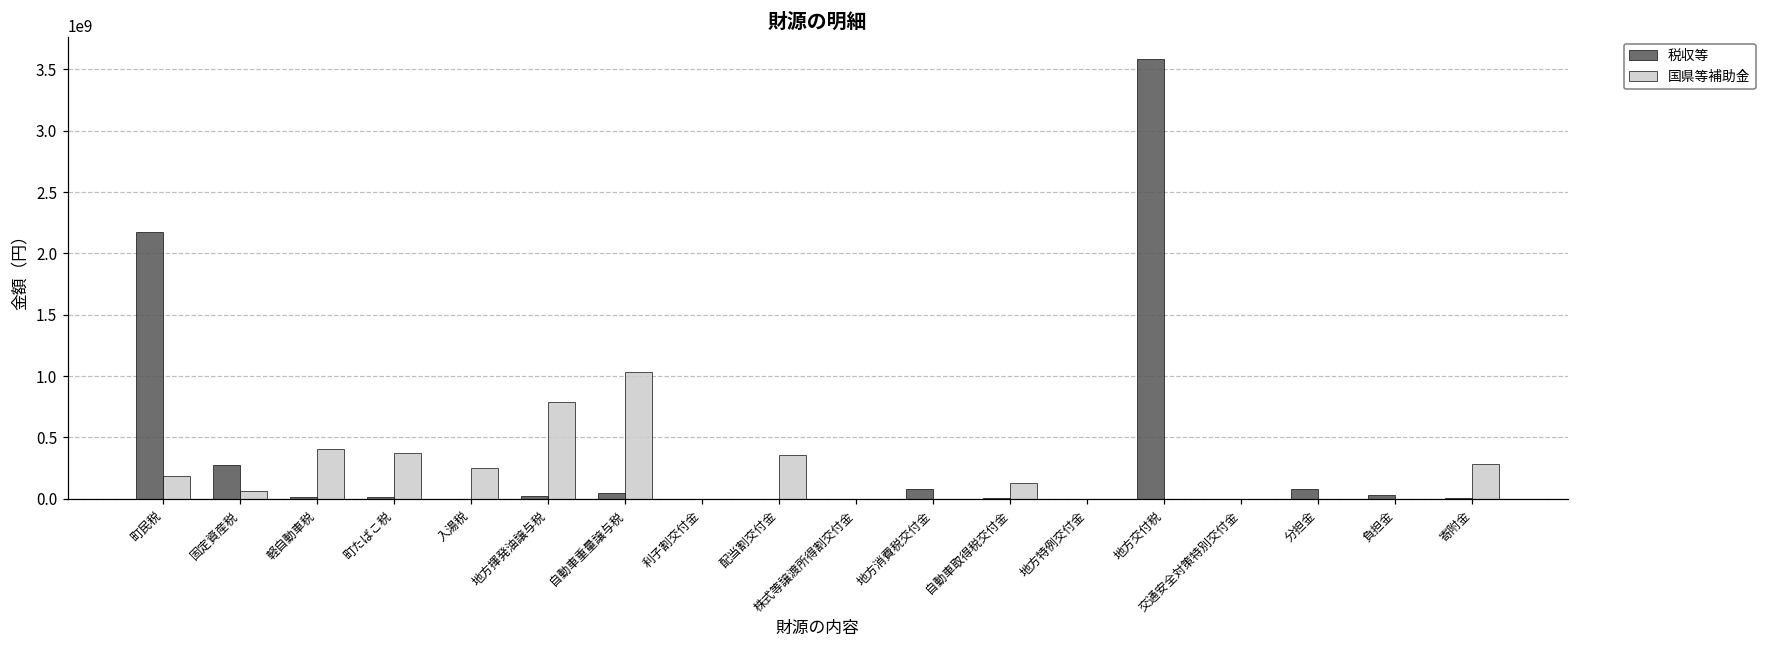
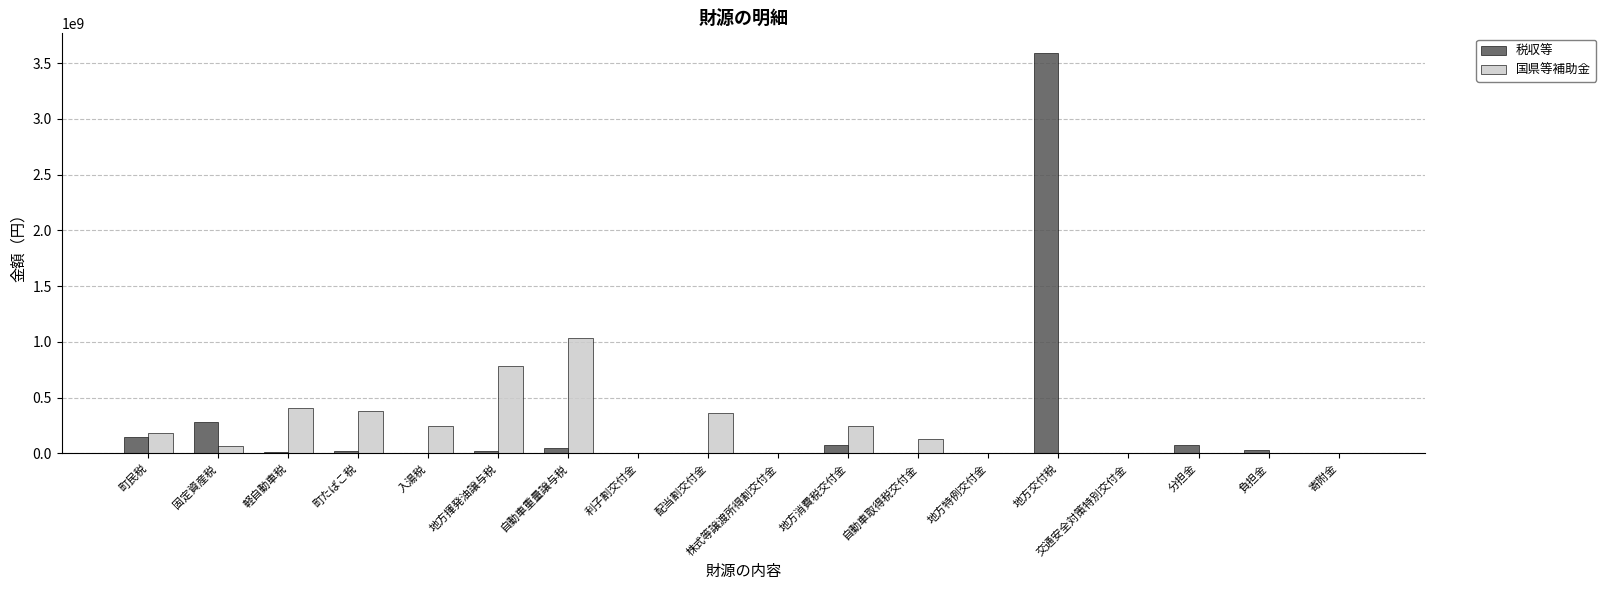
  {
    "税収等": {
-     "町民税": 2180000000,
+     "町民税": 150000000,
      "固定資産税": 280000000,
      "自動車重量譲与税": 50000000,
      "地方消費税交付金": 80000000,
      "地方交付税": 3590000000,
      "分担金": 80000000,
      "負担金": 30000000
    },
    "国県等補助金": {
      "町民税": 190000000,
      "固定資産税": 60000000,
      "軽自動車税": 410000000,
      "町たばこ税": 380000000,
      "入湯税": 250000000,
      "地方揮発油譲与税": 790000000,
      "自動車重量譲与税": 1040000000,
      "配当割交付金": 360000000,
-     "地方消費税交付金": 0,
+     "地方消費税交付金": 240000000,
      "自動車取得税交付金": 130000000,
      "地方特例交付金": 0,
      "地方交付税": 0,
      "交通安全対策特別交付金": 0,
      "分担金": 0,
      "負担金": 0,
-     "寄附金": 280000000
+     "寄附金": 0
    }
  }
